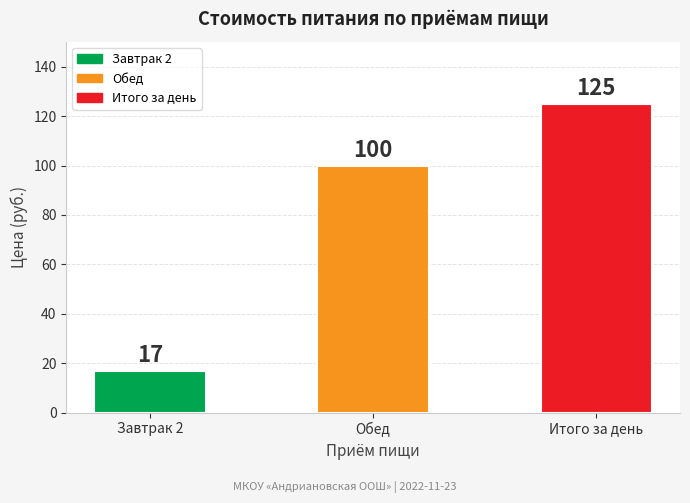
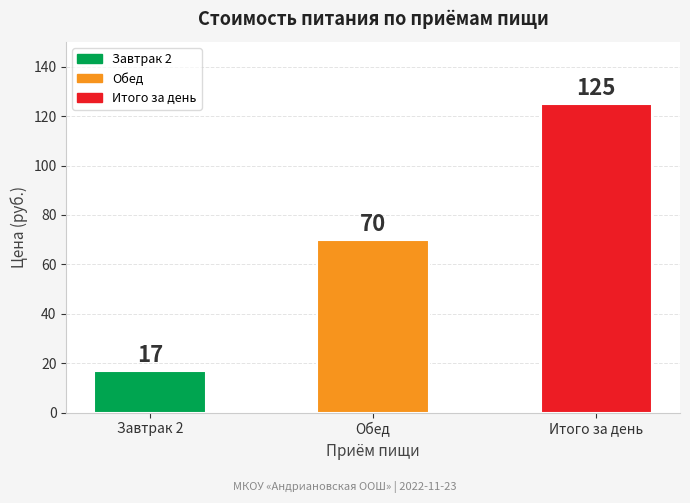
  {
    "Завтрак 2": 17,
-   "Обед": 100,
+   "Обед": 70,
    "Итого за день": 125
  }
